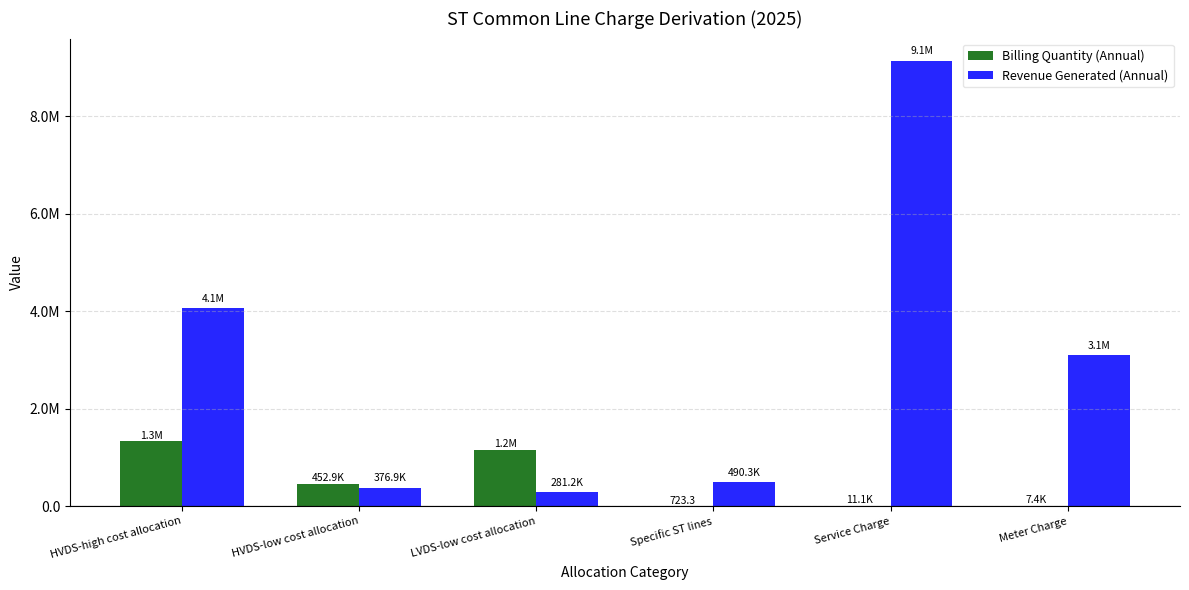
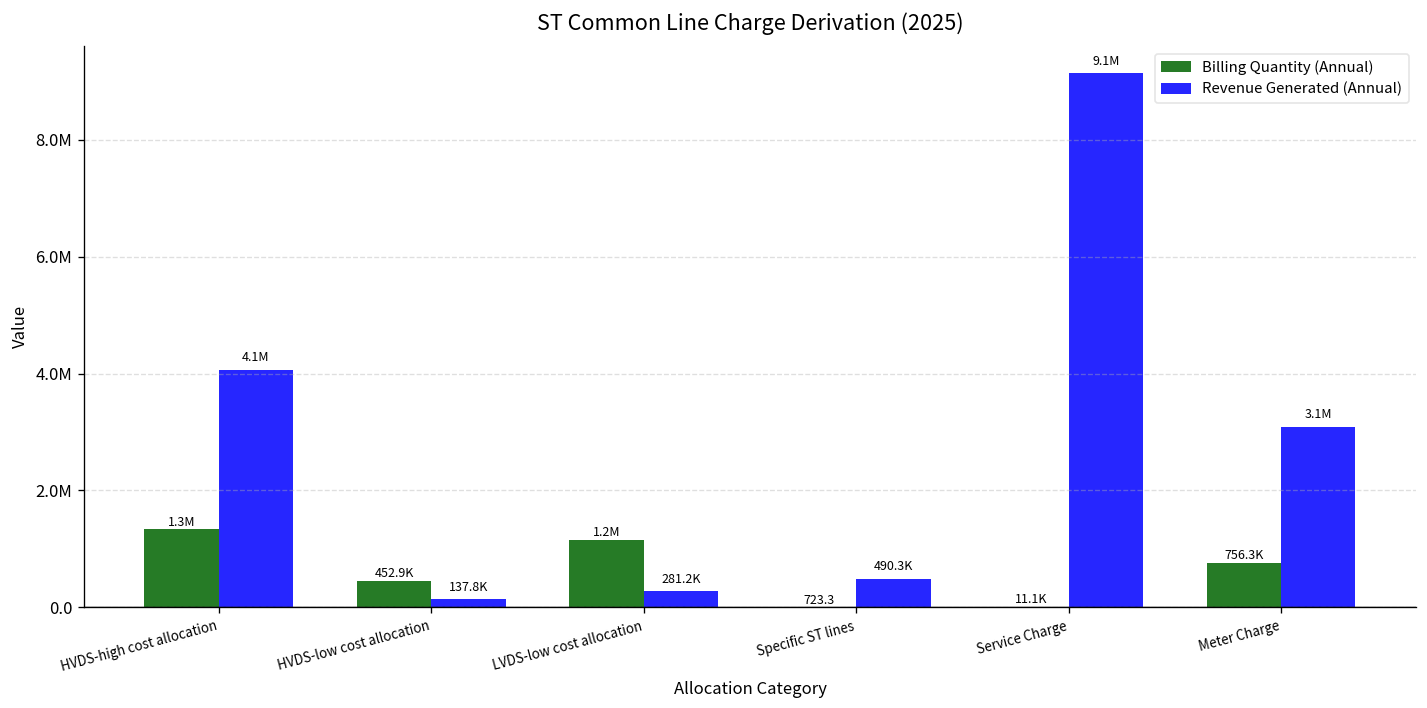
  {
    "Billing Quantity (Annual)": {
      "HVDS-high cost allocation": "1.3M",
      "HVDS-low cost allocation": "452.9K",
      "LVDS-low cost allocation": "1.2M",
      "Specific ST lines": "723.3",
      "Service Charge": "11.1K",
-     "Meter Charge": "7.4K"
+     "Meter Charge": "756.3K"
    },
    "Revenue Generated (Annual)": {
      "HVDS-high cost allocation": "4.1M",
-     "HVDS-low cost allocation": "376.9K",
+     "HVDS-low cost allocation": "137.8K",
      "LVDS-low cost allocation": "281.2K",
      "Specific ST lines": "490.3K",
      "Service Charge": "9.1M",
      "Meter Charge": "3.1M"
    }
  }
